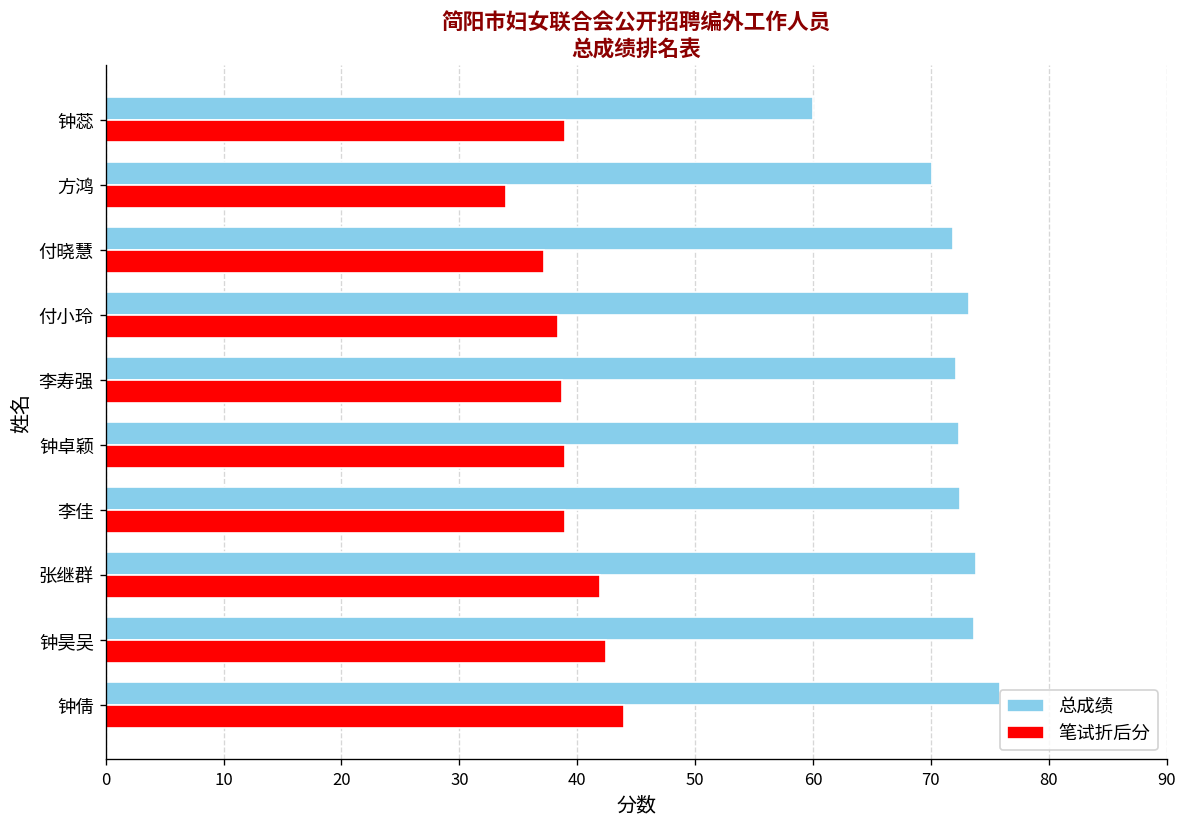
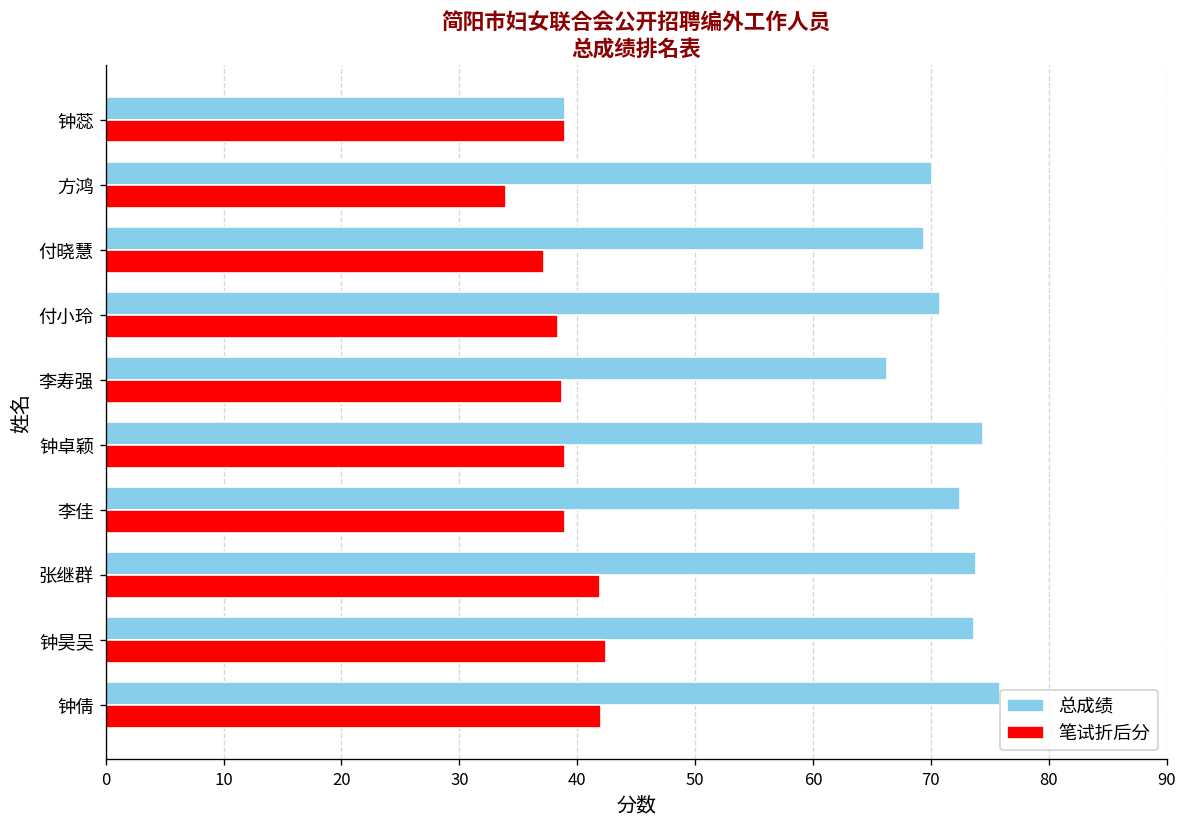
  {
    "总成绩": {
-     "钟蕊": 60,
+     "钟蕊": 39,
      "方鸿": 70,
-     "付晓慧": 72,
-     "付小玲": 73,
-     "李寿强": 72,
-     "钟卓颖": 72,
+     "付晓慧": 69,
+     "付小玲": 71,
+     "李寿强": 66,
+     "钟卓颖": 74,
      "李佳": 72,
      "张继群": 74,
      "钟昊吴": 74,
      "钟倩": 76
    },
    "笔试折后分": {
      "钟蕊": 39,
      "方鸿": 34,
      "付晓慧": 37,
      "付小玲": 38,
      "李寿强": 39,
      "钟卓颖": 39,
      "李佳": 39,
      "张继群": 42,
      "钟昊吴": 42,
-     "钟倩": 44
+     "钟倩": 42
    }
  }
